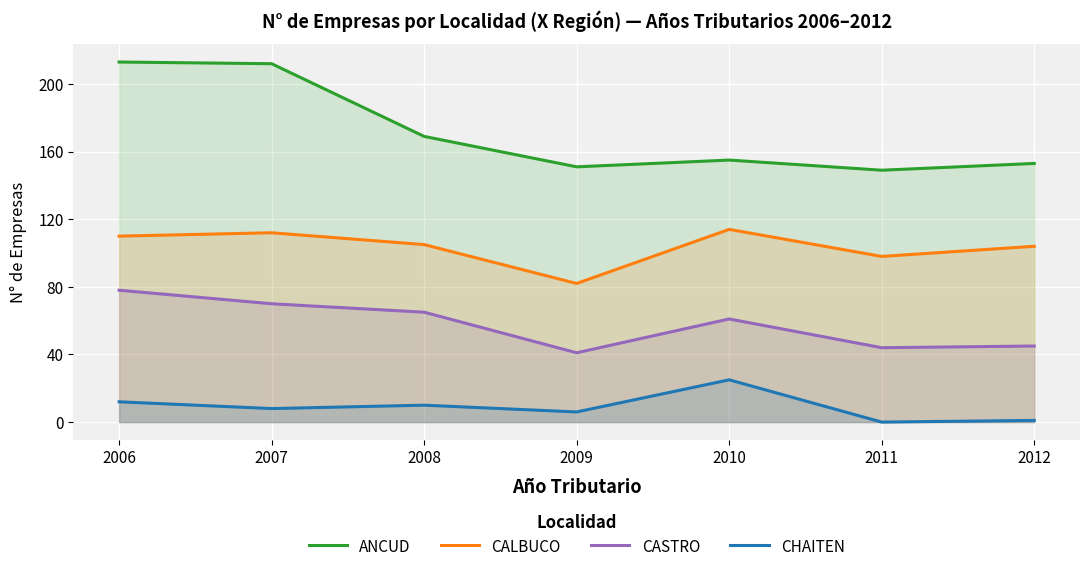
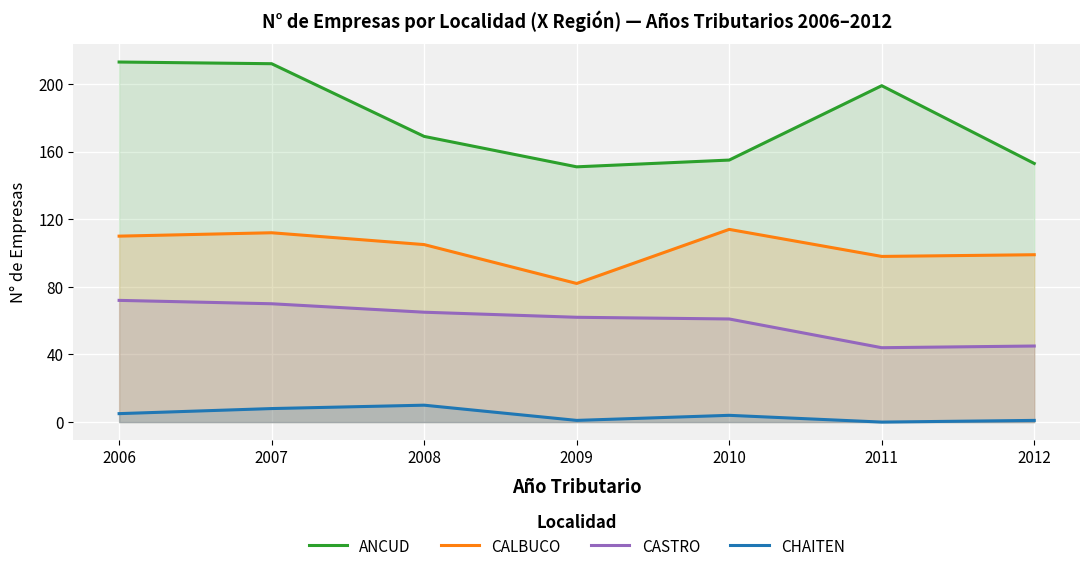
  {
    "ANCUD": {
      "2006": 213,
      "2007": 212,
      "2008": 169,
      "2009": 151,
      "2010": 155,
-     "2011": 149,
+     "2011": 199,
      "2012": 153
    },
    "CALBUCO": {
      "2006": 110,
      "2007": 112,
      "2008": 105,
      "2009": 82,
      "2010": 114,
      "2011": 98,
-     "2012": 104
+     "2012": 99
    },
    "CASTRO": {
-     "2006": 78,
+     "2006": 72,
      "2007": 70,
      "2008": 65,
-     "2009": 41,
+     "2009": 62,
      "2010": 61,
      "2011": 44,
      "2012": 45
    },
    "CHAITEN": {
-     "2006": 12,
+     "2006": 5,
      "2007": 8,
      "2008": 10,
-     "2009": 6,
-     "2010": 25,
+     "2009": 1,
+     "2010": 4,
      "2011": 0,
      "2012": 1
    }
  }
